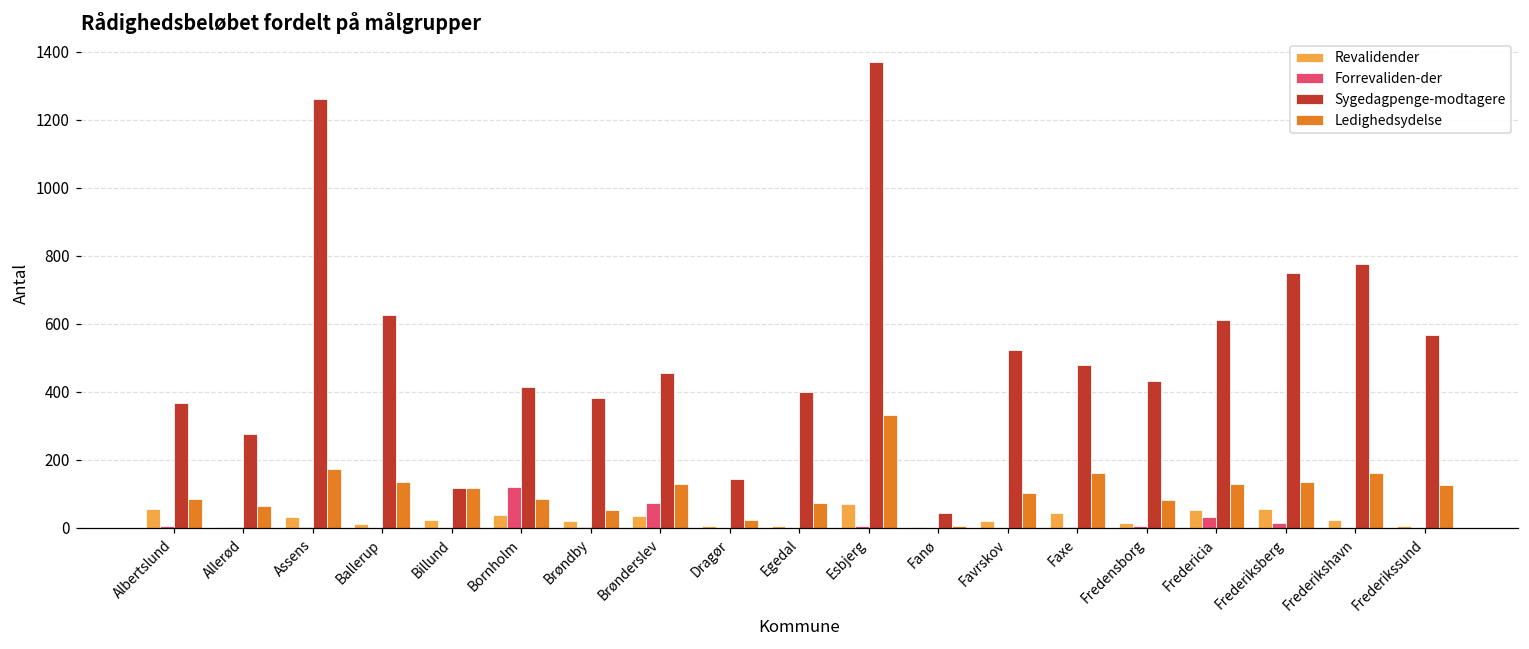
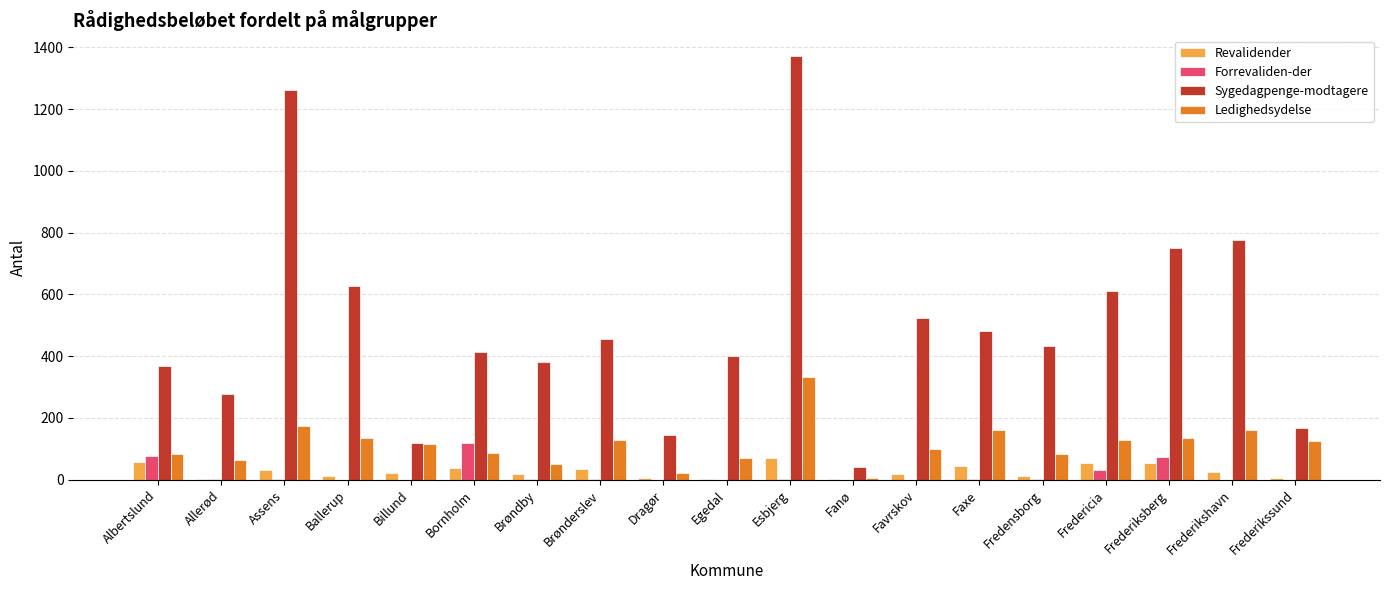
  {
    "Forrevaliden-der": {
-     "Albertslund": 0,
+     "Albertslund": 80,
      "Ballerup": 0,
      "Billund": 0,
      "Bornholm": 120,
-     "Brønderslev": 70,
+     "Brønderslev": 0,
      "Dragør": 0,
      "Egedal": 0,
      "Fanø": 0,
      "Favrskov": 0,
      "Fredericia": 30,
-     "Frederiksberg": 10,
+     "Frederiksberg": 80,
      "Frederikshavn": 0,
      "Frederikssund": 0
    },
    "Sygedagpenge-modtagere": {
      "Albertslund": 370,
      "Allerød": 280,
      "Assens": 1260,
      "Ballerup": 630,
      "Billund": 120,
      "Bornholm": 420,
      "Brøndby": 380,
      "Brønderslev": 460,
      "Dragør": 140,
      "Egedal": 400,
      "Esbjerg": 1370,
      "Fanø": 40,
      "Favrskov": 520,
      "Faxe": 480,
      "Fredensborg": 430,
      "Fredericia": 610,
      "Frederiksberg": 750,
      "Frederikshavn": 780,
-     "Frederikssund": 570
+     "Frederikssund": 170
    }
  }
